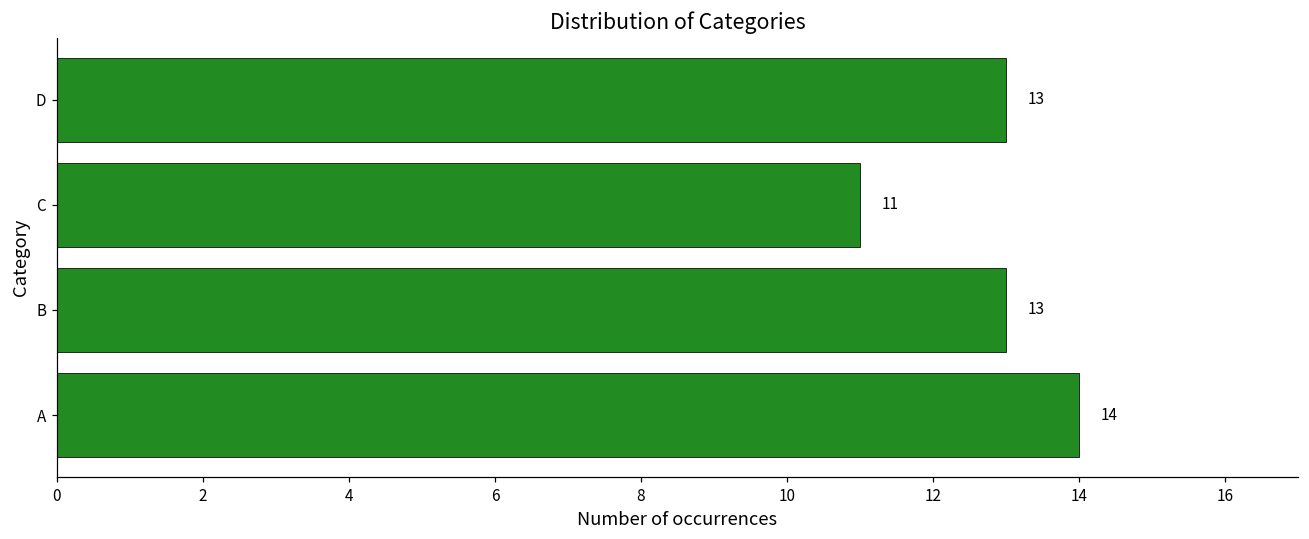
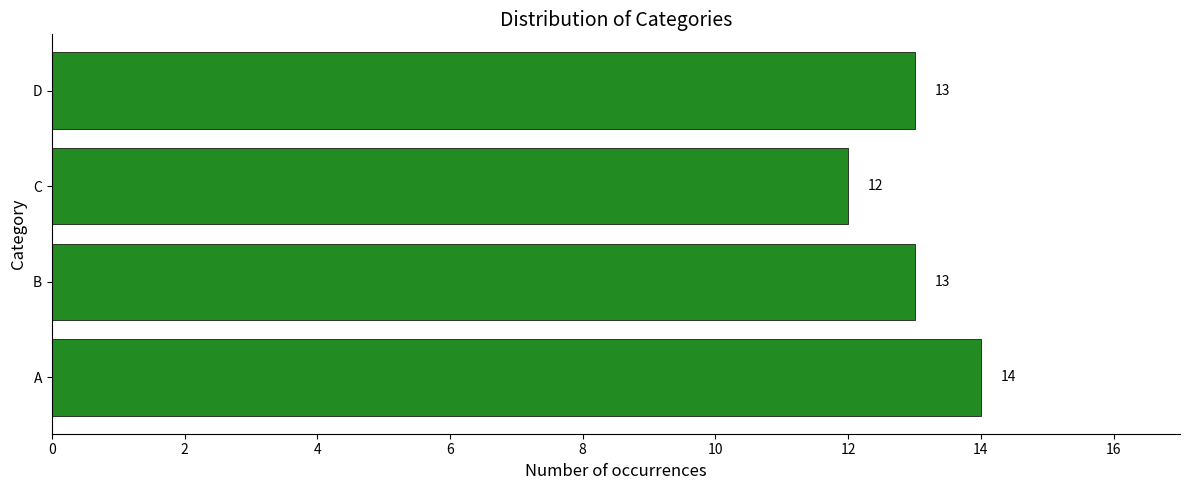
  {
    "D": 13,
-   "C": 11,
+   "C": 12,
    "B": 13,
    "A": 14
  }
